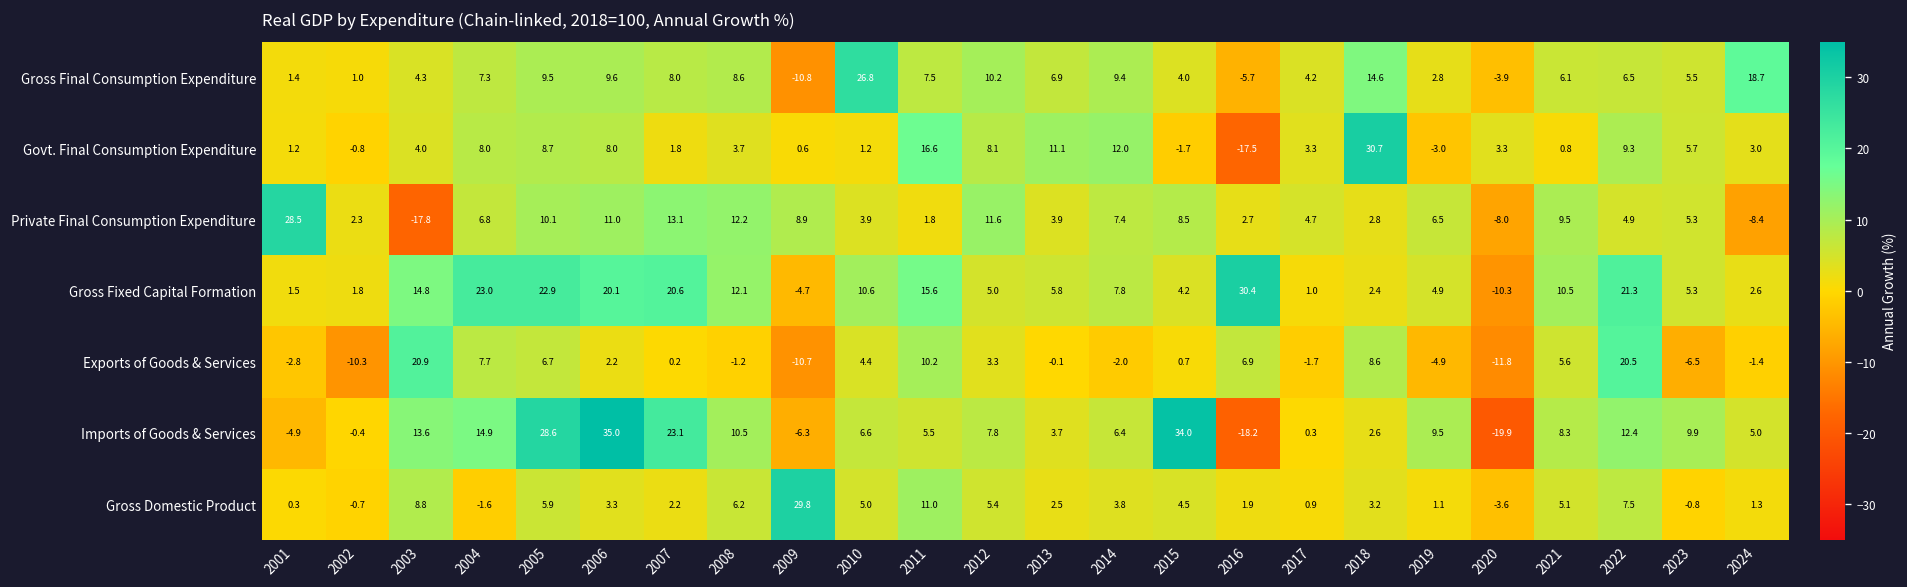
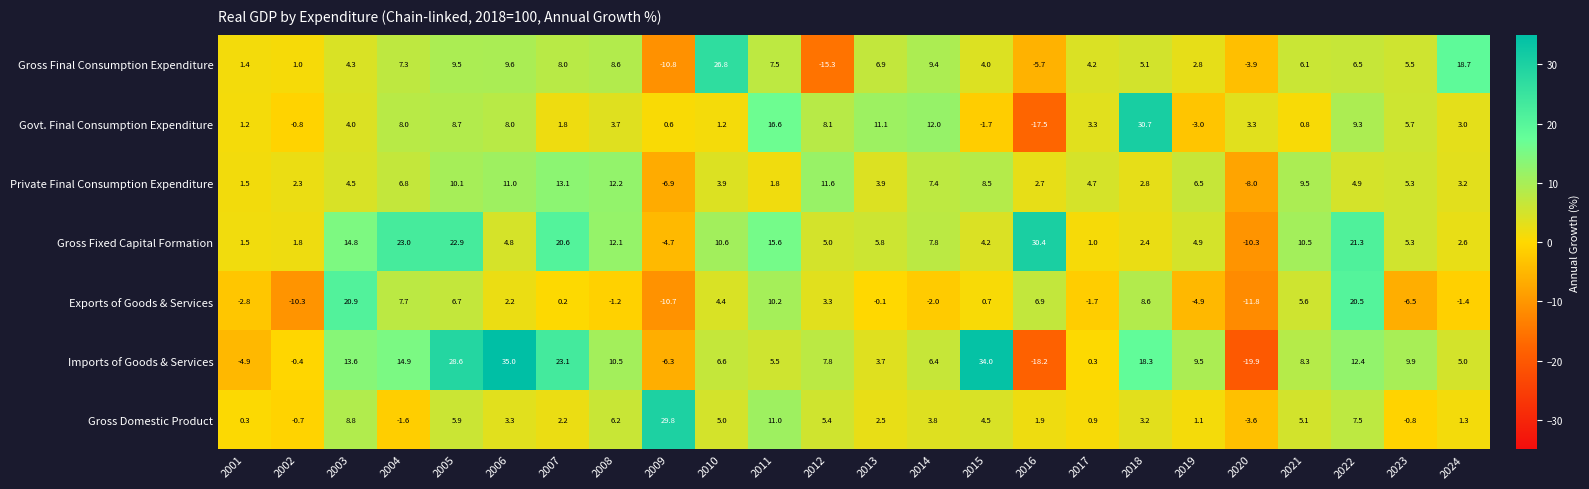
  {
    "Gross Final Consumption Expenditure": {
      "2001": 1.4,
      "2002": 1.0,
      "2003": 4.3,
      "2004": 7.3,
      "2005": 9.5,
      "2006": 9.6,
      "2007": 8.0,
      "2008": 8.6,
      "2009": -10.8,
      "2010": 26.8,
      "2011": 7.5,
-     "2012": 10.2,
+     "2012": -15.3,
      "2013": 6.9,
      "2014": 9.4,
      "2015": 4.0,
      "2016": -5.7,
      "2017": 4.2,
-     "2018": 14.6,
+     "2018": 5.1,
      "2019": 2.8,
      "2020": -3.9,
      "2021": 6.1,
      "2022": 6.5,
      "2023": 5.5,
      "2024": 18.7
    },
    "Govt. Final Consumption Expenditure": {
      "2001": 1.2,
      "2002": -0.8,
      "2003": 4.0,
      "2004": 8.0,
      "2005": 8.7,
      "2006": 8.0,
      "2007": 1.8,
      "2008": 3.7,
      "2009": 0.6,
      "2010": 1.2,
      "2011": 16.6,
      "2012": 8.1,
      "2013": 11.1,
      "2014": 12.0,
      "2015": -1.7,
      "2016": -17.5,
      "2017": 3.3,
      "2018": 30.7,
      "2019": -3.0,
      "2020": 3.3,
      "2021": 0.8,
      "2022": 9.3,
      "2023": 5.7,
      "2024": 3.0
    },
    "Private Final Consumption Expenditure": {
-     "2001": 28.5,
+     "2001": 1.5,
      "2002": 2.3,
-     "2003": -17.8,
+     "2003": 4.5,
      "2004": 6.8,
      "2005": 10.1,
      "2006": 11.0,
      "2007": 13.1,
      "2008": 12.2,
-     "2009": 8.9,
+     "2009": -6.9,
      "2010": 3.9,
      "2011": 1.8,
      "2012": 11.6,
      "2013": 3.9,
      "2014": 7.4,
      "2015": 8.5,
      "2016": 2.7,
      "2017": 4.7,
      "2018": 2.8,
      "2019": 6.5,
      "2020": -8.0,
      "2021": 9.5,
      "2022": 4.9,
      "2023": 5.3,
-     "2024": -8.4
+     "2024": 3.2
    },
    "Gross Fixed Capital Formation": {
      "2001": 1.5,
      "2002": 1.8,
      "2003": 14.8,
      "2004": 23.0,
      "2005": 22.9,
-     "2006": 20.1,
+     "2006": 4.8,
      "2007": 20.6,
      "2008": 12.1,
      "2009": -4.7,
      "2010": 10.6,
      "2011": 15.6,
      "2012": 5.0,
      "2013": 5.8,
      "2014": 7.8,
      "2015": 4.2,
      "2016": 30.4,
      "2017": 1.0,
      "2018": 2.4,
      "2019": 4.9,
      "2020": -10.3,
      "2021": 10.5,
      "2022": 21.3,
      "2023": 5.3,
      "2024": 2.6
    },
    "Exports of Goods & Services": {
      "2001": -2.8,
      "2002": -10.3,
      "2003": 20.9,
      "2004": 7.7,
      "2005": 6.7,
      "2006": 2.2,
      "2007": 0.2,
      "2008": -1.2,
      "2009": -10.7,
      "2010": 4.4,
      "2011": 10.2,
      "2012": 3.3,
      "2013": -0.1,
      "2014": -2.0,
      "2015": 0.7,
      "2016": 6.9,
      "2017": -1.7,
      "2018": 8.6,
      "2019": -4.9,
      "2020": -11.8,
      "2021": 5.6,
      "2022": 20.5,
      "2023": -6.5,
      "2024": -1.4
    },
    "Imports of Goods & Services": {
      "2001": -4.9,
      "2002": -0.4,
      "2003": 13.6,
      "2004": 14.9,
      "2005": 28.6,
      "2006": 35.0,
      "2007": 23.1,
      "2008": 10.5,
      "2009": -6.3,
      "2010": 6.6,
      "2011": 5.5,
      "2012": 7.8,
      "2013": 3.7,
      "2014": 6.4,
      "2015": 34.0,
      "2016": -18.2,
      "2017": 0.3,
-     "2018": 2.6,
+     "2018": 18.3,
      "2019": 9.5,
      "2020": -19.9,
      "2021": 8.3,
      "2022": 12.4,
      "2023": 9.9,
      "2024": 5.0
    },
    "Gross Domestic Product": {
      "2001": 0.3,
      "2002": -0.7,
      "2003": 8.8,
      "2004": -1.6,
      "2005": 5.9,
      "2006": 3.3,
      "2007": 2.2,
      "2008": 6.2,
      "2009": 29.8,
      "2010": 5.0,
      "2011": 11.0,
      "2012": 5.4,
      "2013": 2.5,
      "2014": 3.8,
      "2015": 4.5,
      "2016": 1.9,
      "2017": 0.9,
      "2018": 3.2,
      "2019": 1.1,
      "2020": -3.6,
      "2021": 5.1,
      "2022": 7.5,
      "2023": -0.8,
      "2024": 1.3
    }
  }
